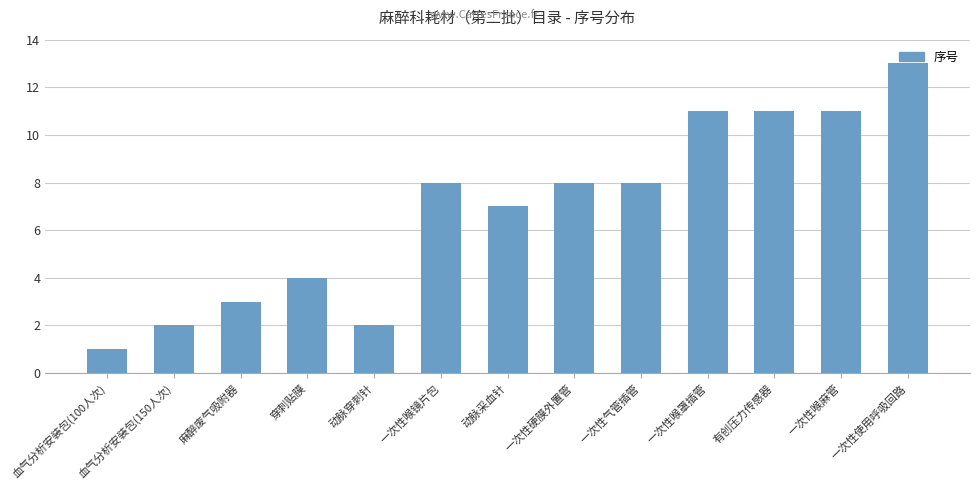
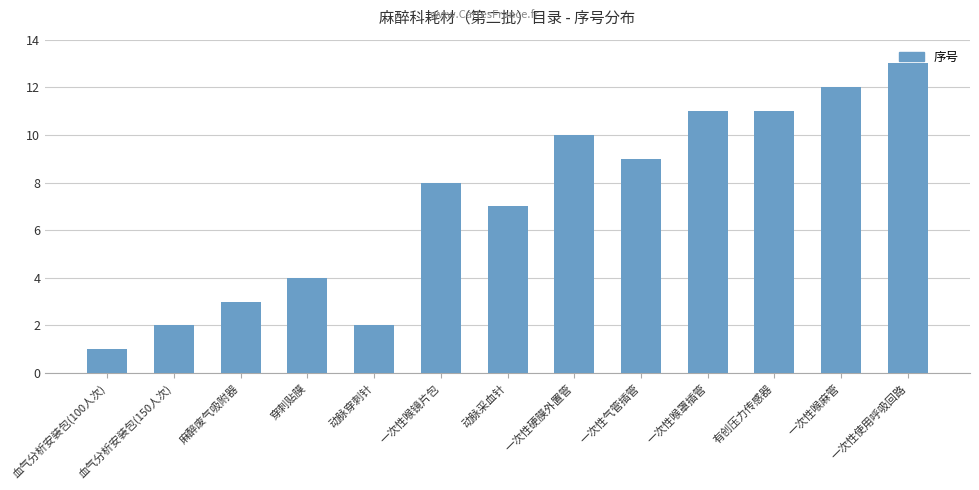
  {
    "血气分析安装包(100人次)": 1,
    "血气分析安装包(150人次)": 2,
    "麻醉废气吸附器": 3,
    "穿刺贴膜": 4,
    "动脉穿刺针": 2,
    "一次性喉镜片包": 8,
    "动脉采血针": 7,
-   "一次性硬膜外置管": 8,
-   "一次性气管插管": 8,
+   "一次性硬膜外置管": 10,
+   "一次性气管插管": 9,
    "一次性喉罩插管": 11,
    "有创压力传感器": 11,
-   "一次性喉麻管": 11,
+   "一次性喉麻管": 12,
    "一次性使用呼吸回路": 13
  }
